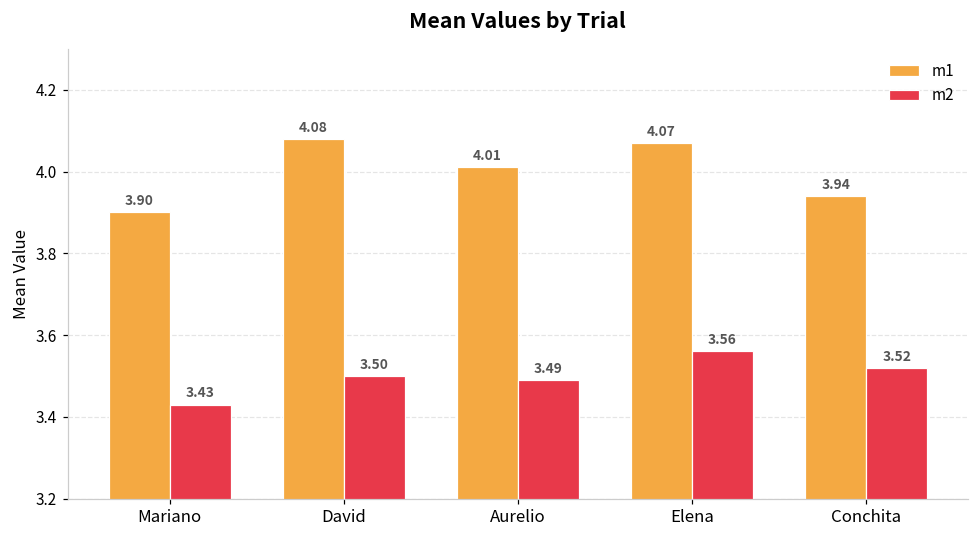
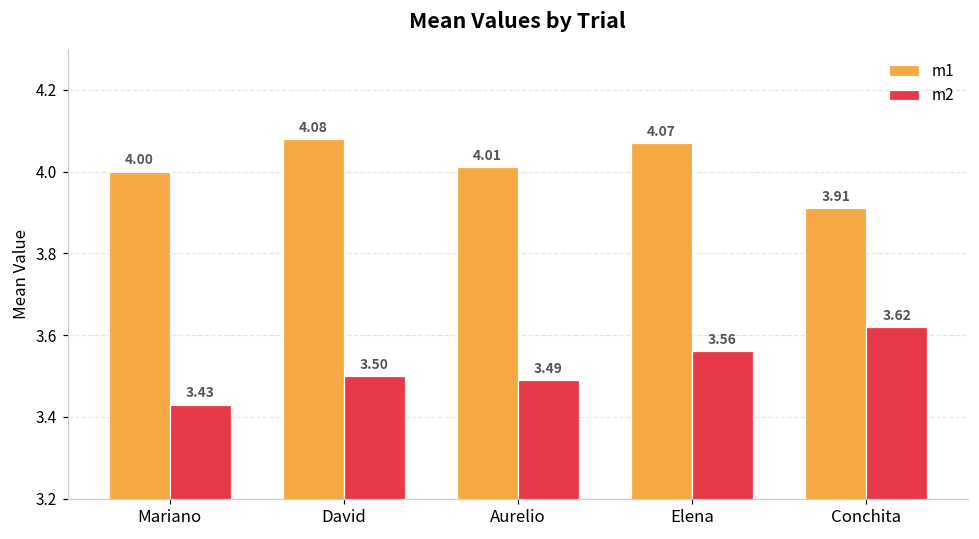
  {
    "m1": {
-     "Mariano": 3.90,
+     "Mariano": 4.00,
      "David": 4.08,
      "Aurelio": 4.01,
      "Elena": 4.07,
-     "Conchita": 3.94
+     "Conchita": 3.91
    },
    "m2": {
      "Mariano": 3.43,
      "David": 3.50,
      "Aurelio": 3.49,
      "Elena": 3.56,
-     "Conchita": 3.52
+     "Conchita": 3.62
    }
  }
